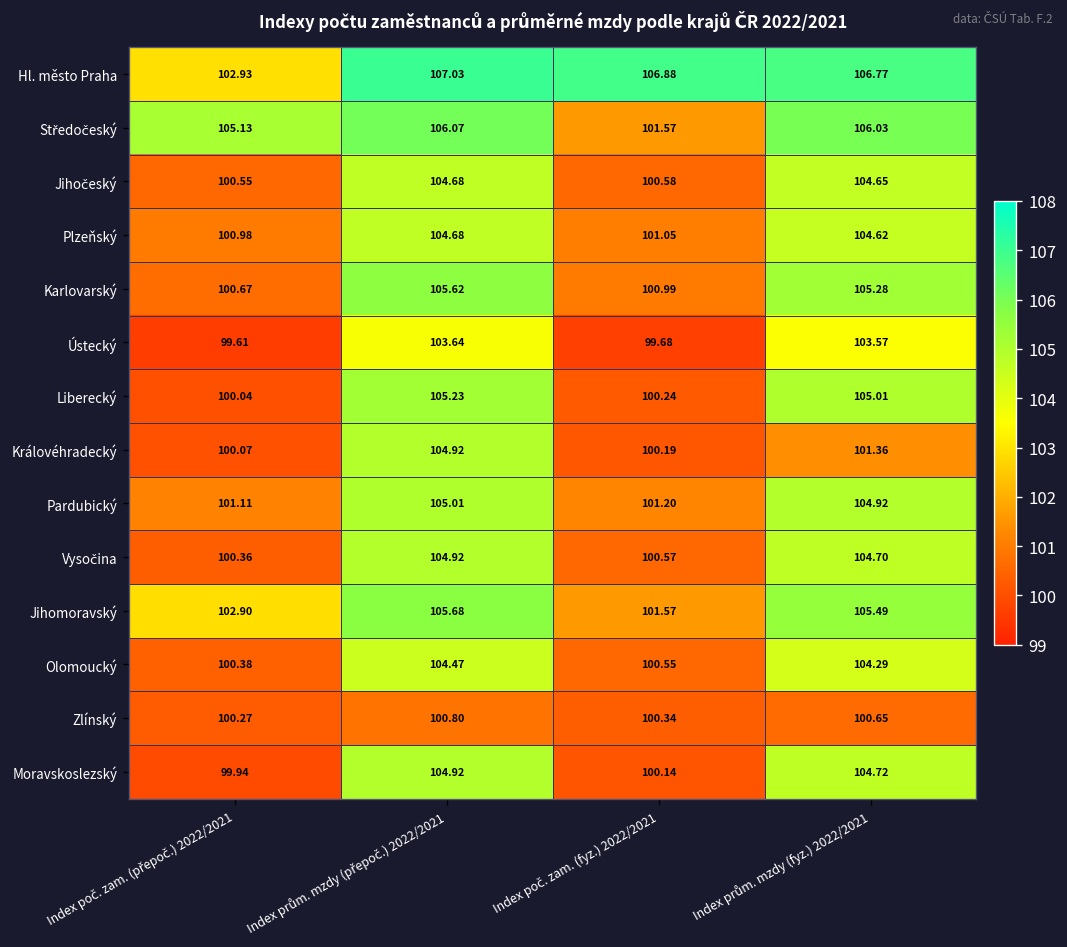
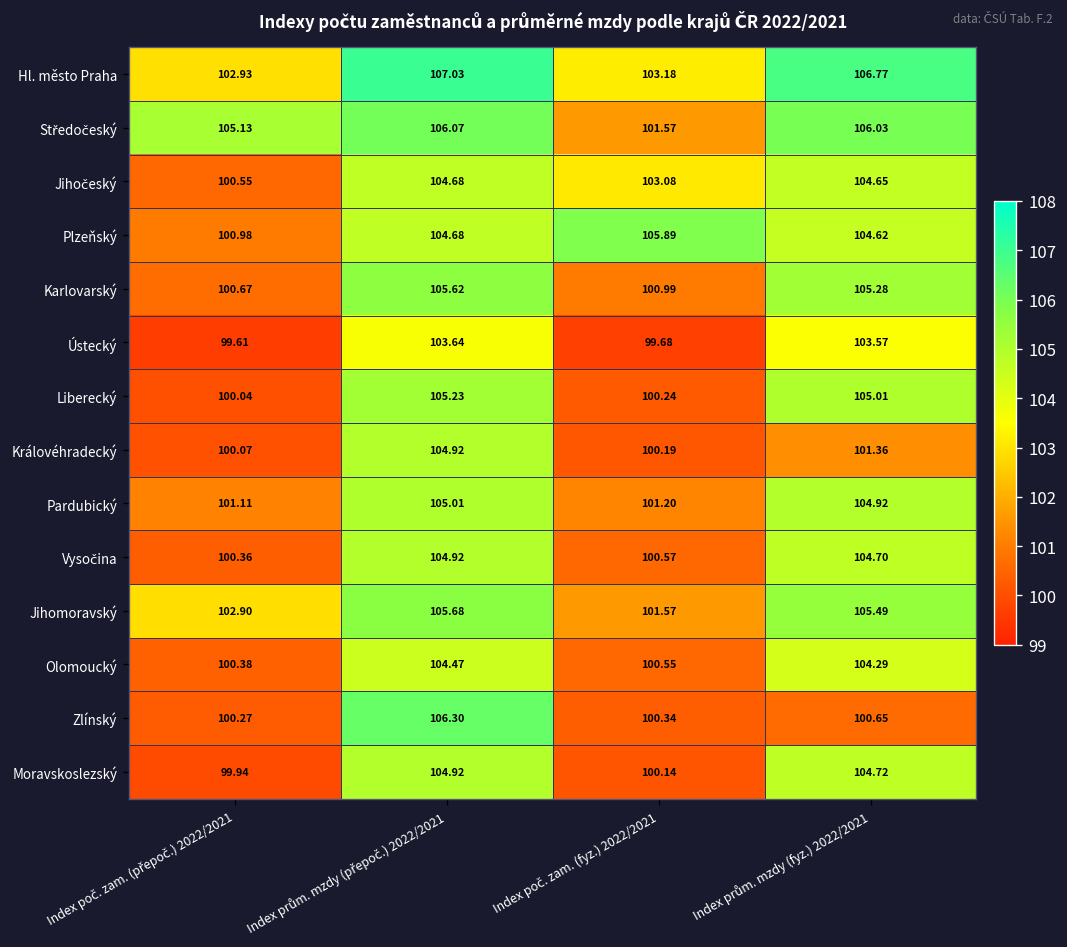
  {
    "Hl. město Praha": {
      "Index poč. zam. (přepoč.) 2022/2021": 102.93,
      "Index prům. mzdy (přepoč.) 2022/2021": 107.03,
-     "Index poč. zam. (fyz.) 2022/2021": 106.88,
+     "Index poč. zam. (fyz.) 2022/2021": 103.18,
      "Index prům. mzdy (fyz.) 2022/2021": 106.77
    },
    "Středočeský": {
      "Index poč. zam. (přepoč.) 2022/2021": 105.13,
      "Index prům. mzdy (přepoč.) 2022/2021": 106.07,
      "Index poč. zam. (fyz.) 2022/2021": 101.57,
      "Index prům. mzdy (fyz.) 2022/2021": 106.03
    },
    "Jihočeský": {
      "Index poč. zam. (přepoč.) 2022/2021": 100.55,
      "Index prům. mzdy (přepoč.) 2022/2021": 104.68,
-     "Index poč. zam. (fyz.) 2022/2021": 100.58,
+     "Index poč. zam. (fyz.) 2022/2021": 103.08,
      "Index prům. mzdy (fyz.) 2022/2021": 104.65
    },
    "Plzeňský": {
      "Index poč. zam. (přepoč.) 2022/2021": 100.98,
      "Index prům. mzdy (přepoč.) 2022/2021": 104.68,
-     "Index poč. zam. (fyz.) 2022/2021": 101.05,
+     "Index poč. zam. (fyz.) 2022/2021": 105.89,
      "Index prům. mzdy (fyz.) 2022/2021": 104.62
    },
    "Karlovarský": {
      "Index poč. zam. (přepoč.) 2022/2021": 100.67,
      "Index prům. mzdy (přepoč.) 2022/2021": 105.62,
      "Index poč. zam. (fyz.) 2022/2021": 100.99,
      "Index prům. mzdy (fyz.) 2022/2021": 105.28
    },
    "Ústecký": {
      "Index poč. zam. (přepoč.) 2022/2021": 99.61,
      "Index prům. mzdy (přepoč.) 2022/2021": 103.64,
      "Index poč. zam. (fyz.) 2022/2021": 99.68,
      "Index prům. mzdy (fyz.) 2022/2021": 103.57
    },
    "Liberecký": {
      "Index poč. zam. (přepoč.) 2022/2021": 100.04,
      "Index prům. mzdy (přepoč.) 2022/2021": 105.23,
      "Index poč. zam. (fyz.) 2022/2021": 100.24,
      "Index prům. mzdy (fyz.) 2022/2021": 105.01
    },
    "Královéhradecký": {
      "Index poč. zam. (přepoč.) 2022/2021": 100.07,
      "Index prům. mzdy (přepoč.) 2022/2021": 104.92,
      "Index poč. zam. (fyz.) 2022/2021": 100.19,
      "Index prům. mzdy (fyz.) 2022/2021": 101.36
    },
    "Pardubický": {
      "Index poč. zam. (přepoč.) 2022/2021": 101.11,
      "Index prům. mzdy (přepoč.) 2022/2021": 105.01,
      "Index poč. zam. (fyz.) 2022/2021": 101.20,
      "Index prům. mzdy (fyz.) 2022/2021": 104.92
    },
    "Vysočina": {
      "Index poč. zam. (přepoč.) 2022/2021": 100.36,
      "Index prům. mzdy (přepoč.) 2022/2021": 104.92,
      "Index poč. zam. (fyz.) 2022/2021": 100.57,
      "Index prům. mzdy (fyz.) 2022/2021": 104.70
    },
    "Jihomoravský": {
      "Index poč. zam. (přepoč.) 2022/2021": 102.90,
      "Index prům. mzdy (přepoč.) 2022/2021": 105.68,
      "Index poč. zam. (fyz.) 2022/2021": 101.57,
      "Index prům. mzdy (fyz.) 2022/2021": 105.49
    },
    "Olomoucký": {
      "Index poč. zam. (přepoč.) 2022/2021": 100.38,
      "Index prům. mzdy (přepoč.) 2022/2021": 104.47,
      "Index poč. zam. (fyz.) 2022/2021": 100.55,
      "Index prům. mzdy (fyz.) 2022/2021": 104.29
    },
    "Zlínský": {
      "Index poč. zam. (přepoč.) 2022/2021": 100.27,
-     "Index prům. mzdy (přepoč.) 2022/2021": 100.80,
+     "Index prům. mzdy (přepoč.) 2022/2021": 106.30,
      "Index poč. zam. (fyz.) 2022/2021": 100.34,
      "Index prům. mzdy (fyz.) 2022/2021": 100.65
    },
    "Moravskoslezský": {
      "Index poč. zam. (přepoč.) 2022/2021": 99.94,
      "Index prům. mzdy (přepoč.) 2022/2021": 104.92,
      "Index poč. zam. (fyz.) 2022/2021": 100.14,
      "Index prům. mzdy (fyz.) 2022/2021": 104.72
    }
  }
